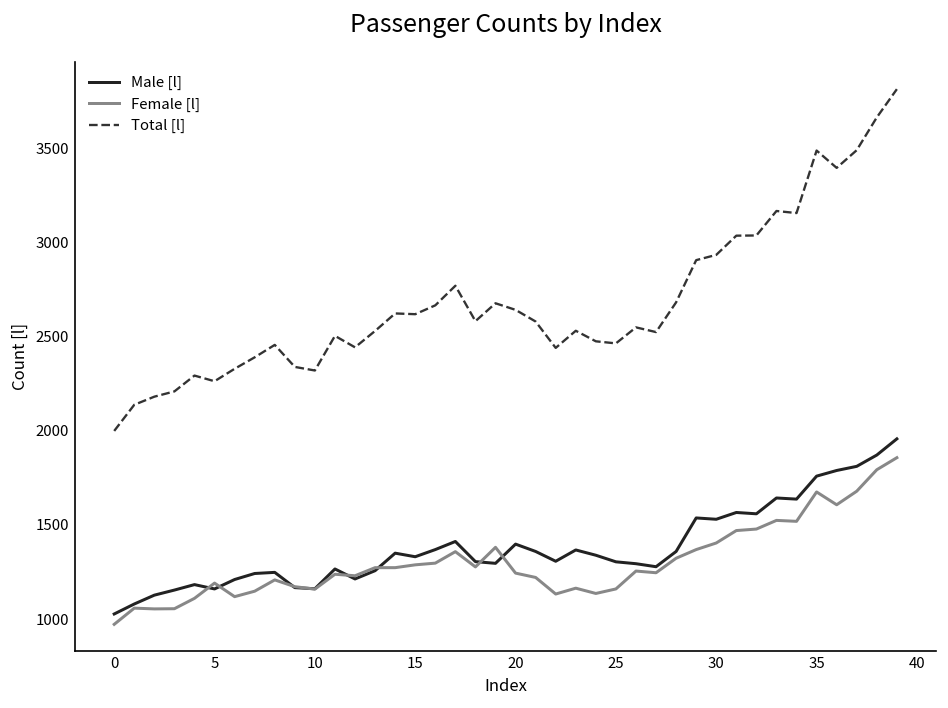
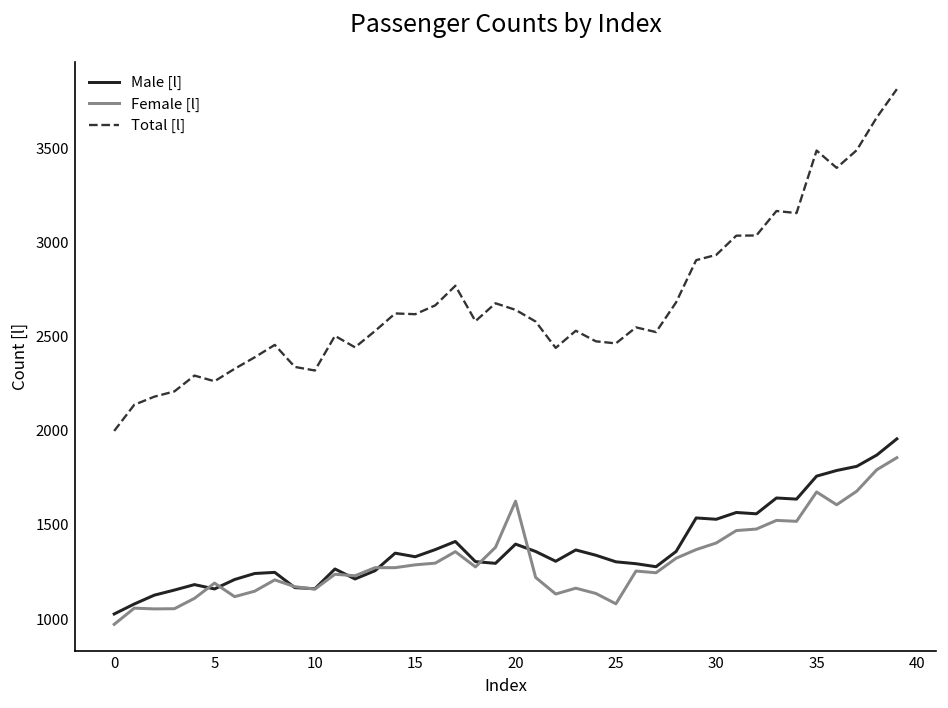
  {
    "Female [l]": {
      "0": 970,
      "5": 1190,
      "15": 1290,
-     "20": 1240,
-     "25": 1160,
+     "20": 1630,
+     "25": 1080,
      "30": 1400,
      "35": 1680
    }
  }
